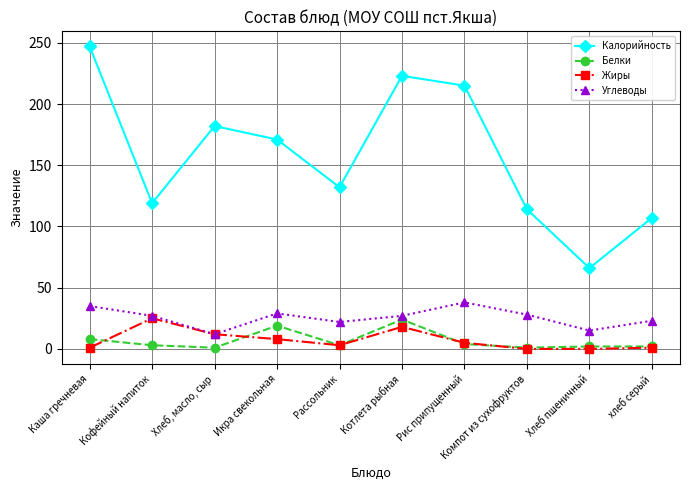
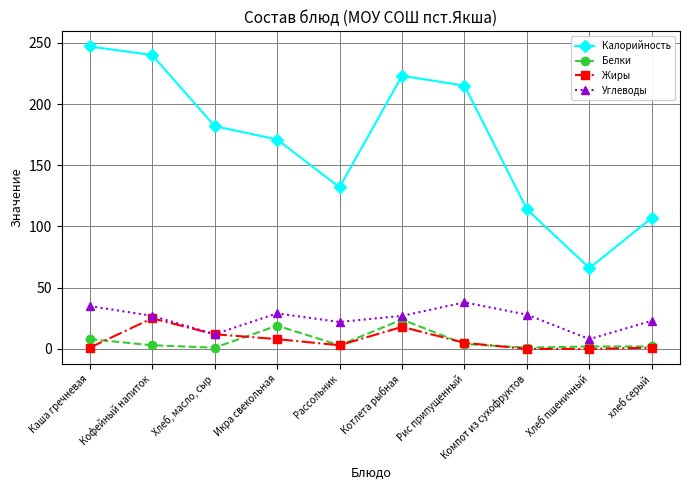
  {
    "Калорийность": {
      "Каша гречневая": 247,
-     "Кофейный напиток": 119,
+     "Кофейный напиток": 240,
      "Хлеб, масло, сыр": 182,
      "Икра свекольная": 171,
      "Рассольник": 132,
      "Котлета рыбная": 223,
      "Рис припущенный": 215,
      "Компот из сухофруктов": 114,
      "Хлеб пшеничный": 66,
      "хлеб серый": 107
    },
    "Белки": {
      "Каша гречневая": 8,
      "Кофейный напиток": 3,
      "Хлеб, масло, сыр": 1,
      "Икра свекольная": 19,
      "Котлета рыбная": 24
    },
    "Жиры": {
      "Каша гречневая": 1,
      "Икра свекольная": 8,
      "Котлета рыбная": 18
    },
    "Углеводы": {
      "Каша гречневая": 35,
      "Икра свекольная": 29,
      "Рассольник": 22,
      "Котлета рыбная": 27,
      "Рис припущенный": 38,
      "Компот из сухофруктов": 28,
-     "Хлеб пшеничный": 15,
+     "Хлеб пшеничный": 8,
      "хлеб серый": 23
    }
  }
